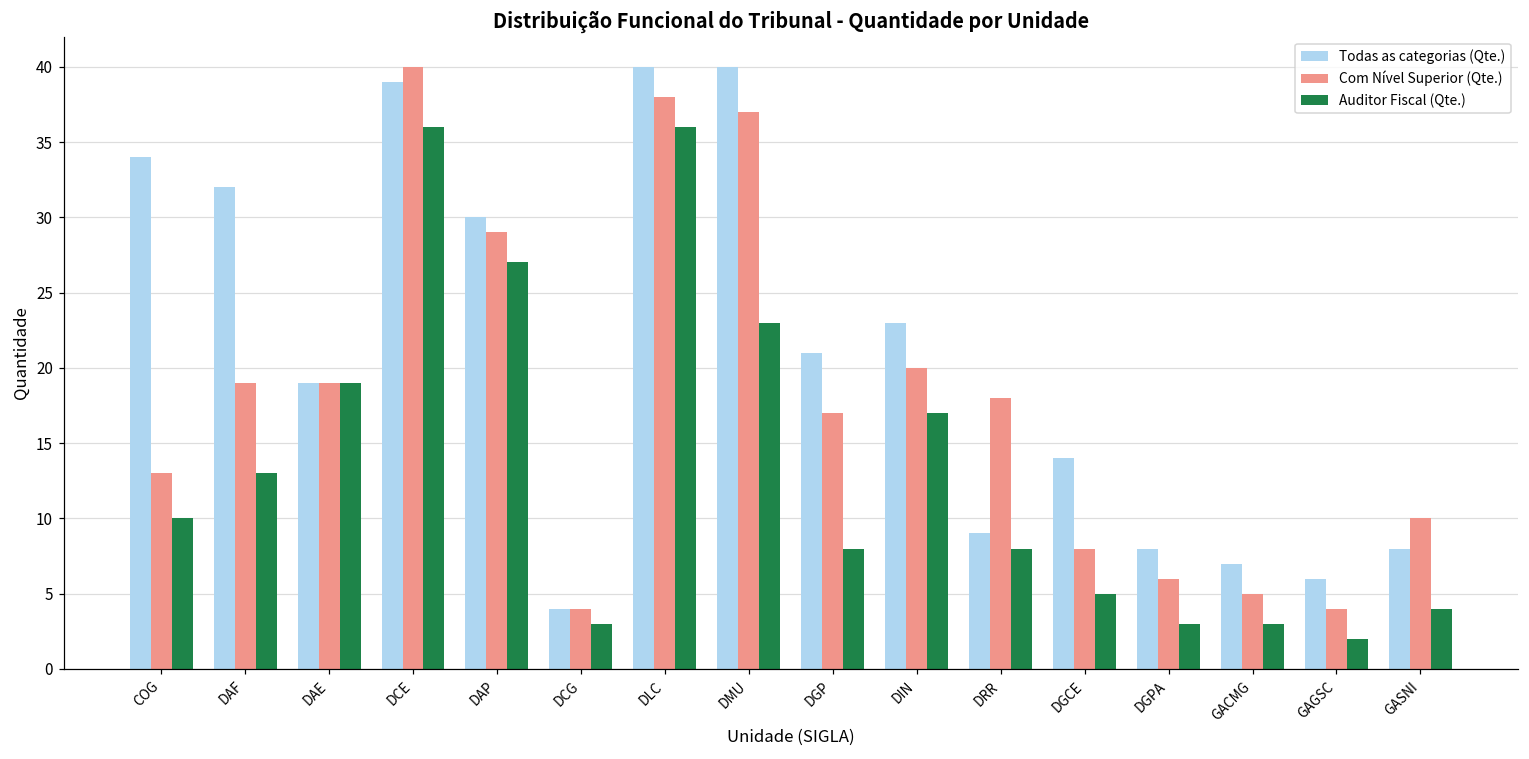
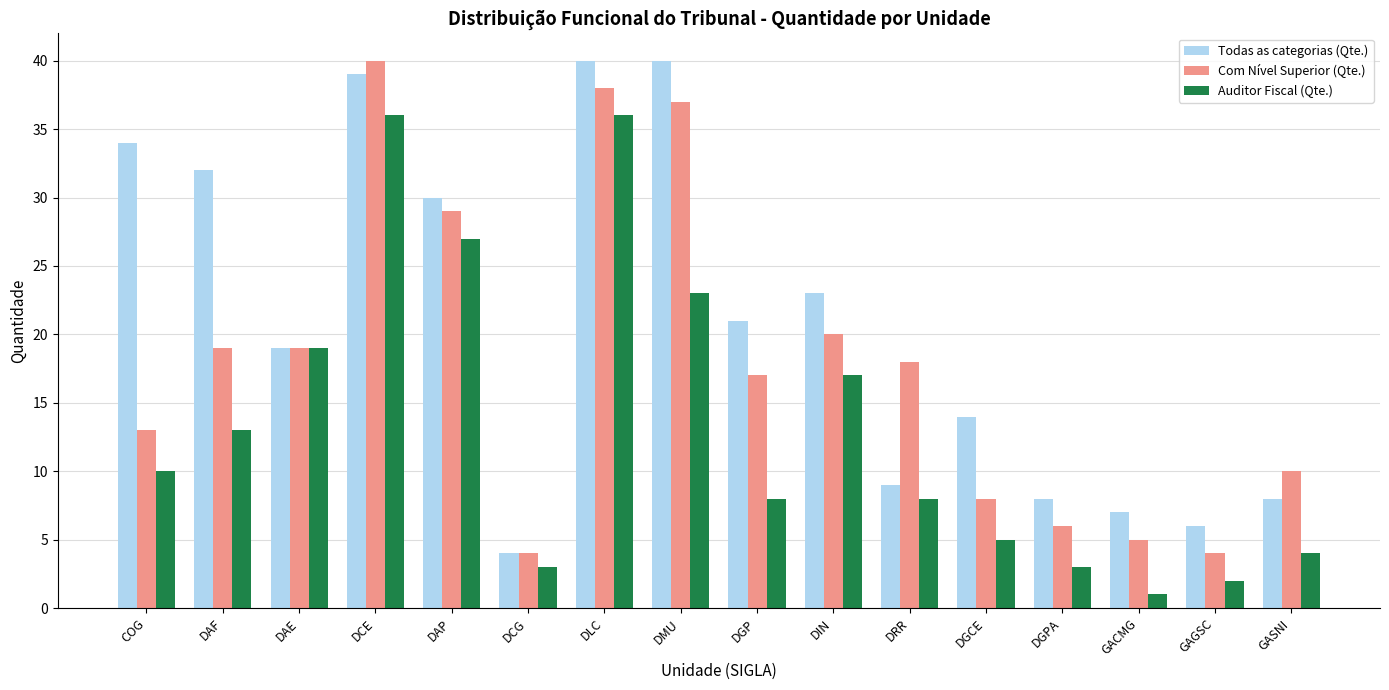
  {
    "Todas as categorias (Qte.)": {
      "COG": 34,
      "DAF": 32,
      "DAE": 19,
      "DCE": 39,
      "DAP": 30,
      "DCG": 4,
      "DLC": 40,
      "DMU": 40,
      "DGP": 21,
      "DIN": 23,
      "DRR": 9,
      "DGCE": 14,
      "DGPA": 8,
      "GACMG": 7,
      "GAGSC": 6,
      "GASNI": 8
    },
    "Com Nível Superior (Qte.)": {
      "COG": 13,
      "DAF": 19,
      "DAE": 19,
      "DCE": 40,
      "DAP": 29,
      "DCG": 4,
      "DLC": 38,
      "DMU": 37,
      "DGP": 17,
      "DIN": 20,
      "DRR": 18,
      "DGCE": 8,
      "DGPA": 6,
      "GACMG": 5,
      "GAGSC": 4,
      "GASNI": 10
    },
    "Auditor Fiscal (Qte.)": {
      "COG": 10,
      "DAF": 13,
      "DAE": 19,
      "DCE": 36,
      "DAP": 27,
      "DCG": 3,
      "DLC": 36,
      "DMU": 23,
      "DGP": 8,
      "DIN": 17,
      "DRR": 8,
      "DGCE": 5,
      "DGPA": 3,
-     "GACMG": 3,
+     "GACMG": 1,
      "GAGSC": 2,
      "GASNI": 4
    }
  }
